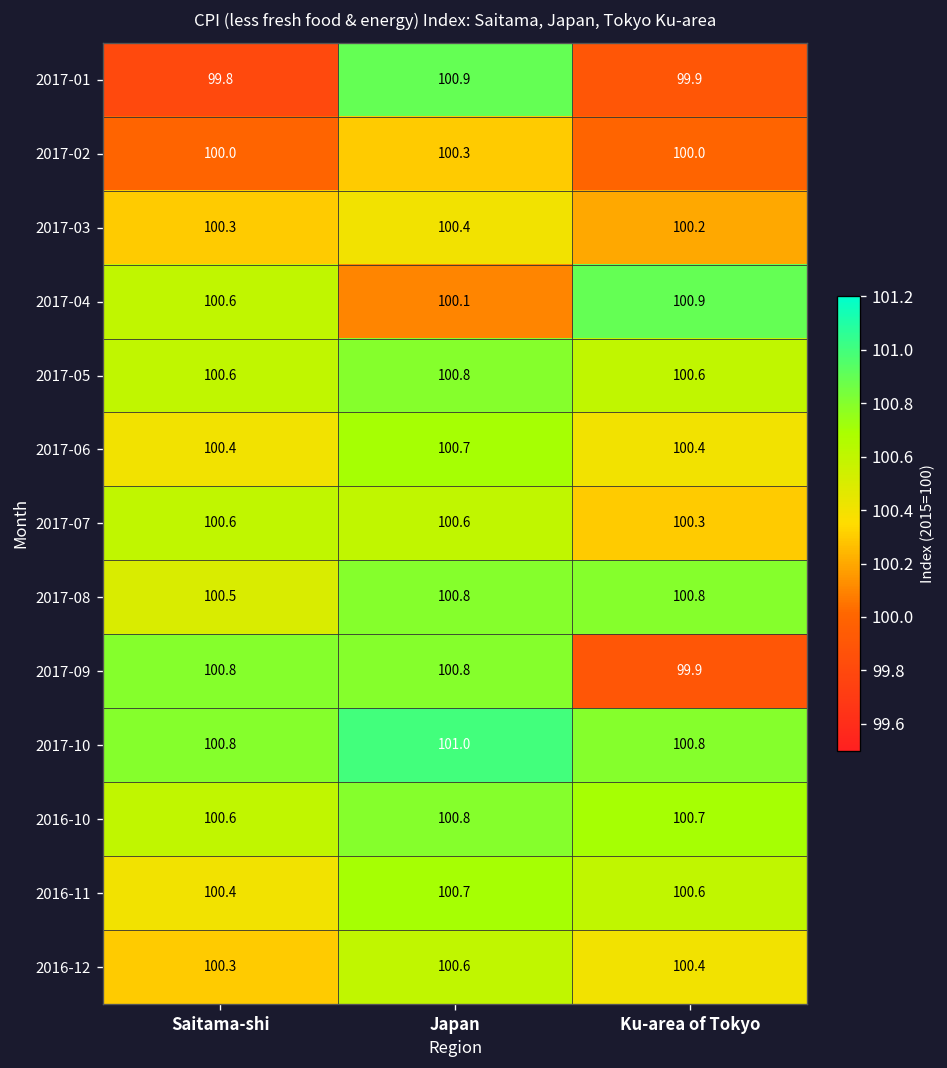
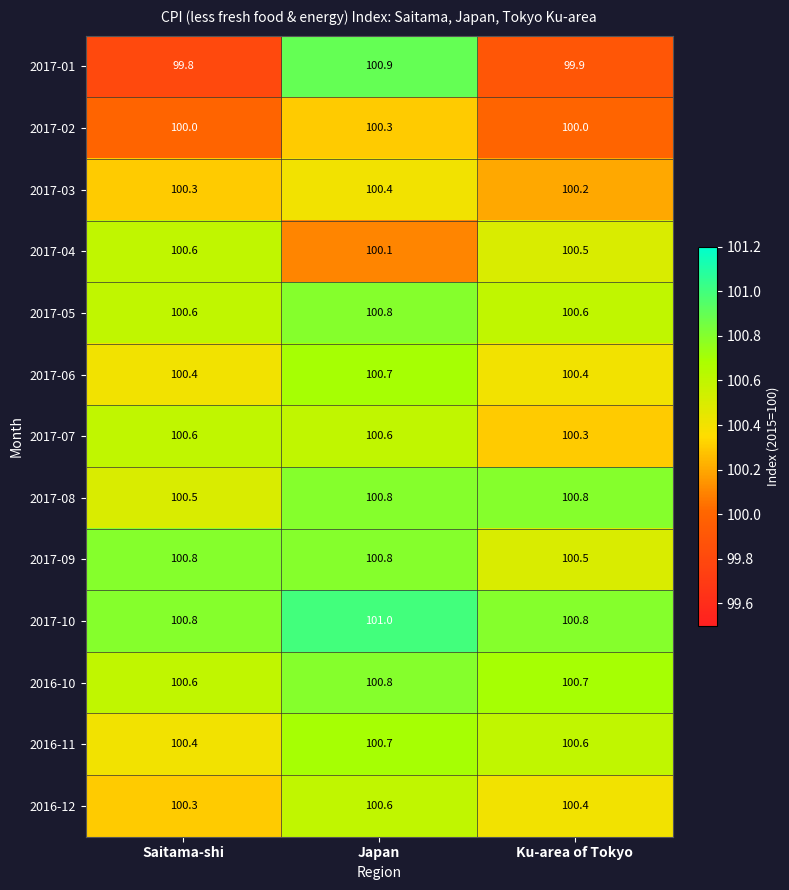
  {
    "2017-01": {
      "Saitama-shi": 99.8,
      "Japan": 100.9,
      "Ku-area of Tokyo": 99.9
    },
    "2017-02": {
      "Saitama-shi": 100.0,
      "Japan": 100.3,
      "Ku-area of Tokyo": 100.0
    },
    "2017-03": {
      "Saitama-shi": 100.3,
      "Japan": 100.4,
      "Ku-area of Tokyo": 100.2
    },
    "2017-04": {
      "Saitama-shi": 100.6,
      "Japan": 100.1,
-     "Ku-area of Tokyo": 100.9
+     "Ku-area of Tokyo": 100.5
    },
    "2017-05": {
      "Saitama-shi": 100.6,
      "Japan": 100.8,
      "Ku-area of Tokyo": 100.6
    },
    "2017-06": {
      "Saitama-shi": 100.4,
      "Japan": 100.7,
      "Ku-area of Tokyo": 100.4
    },
    "2017-07": {
      "Saitama-shi": 100.6,
      "Japan": 100.6,
      "Ku-area of Tokyo": 100.3
    },
    "2017-08": {
      "Saitama-shi": 100.5,
      "Japan": 100.8,
      "Ku-area of Tokyo": 100.8
    },
    "2017-09": {
      "Saitama-shi": 100.8,
      "Japan": 100.8,
-     "Ku-area of Tokyo": 99.9
+     "Ku-area of Tokyo": 100.5
    },
    "2017-10": {
      "Saitama-shi": 100.8,
      "Japan": 101.0,
      "Ku-area of Tokyo": 100.8
    },
    "2016-10": {
      "Saitama-shi": 100.6,
      "Japan": 100.8,
      "Ku-area of Tokyo": 100.7
    },
    "2016-11": {
      "Saitama-shi": 100.4,
      "Japan": 100.7,
      "Ku-area of Tokyo": 100.6
    },
    "2016-12": {
      "Saitama-shi": 100.3,
      "Japan": 100.6,
      "Ku-area of Tokyo": 100.4
    }
  }
